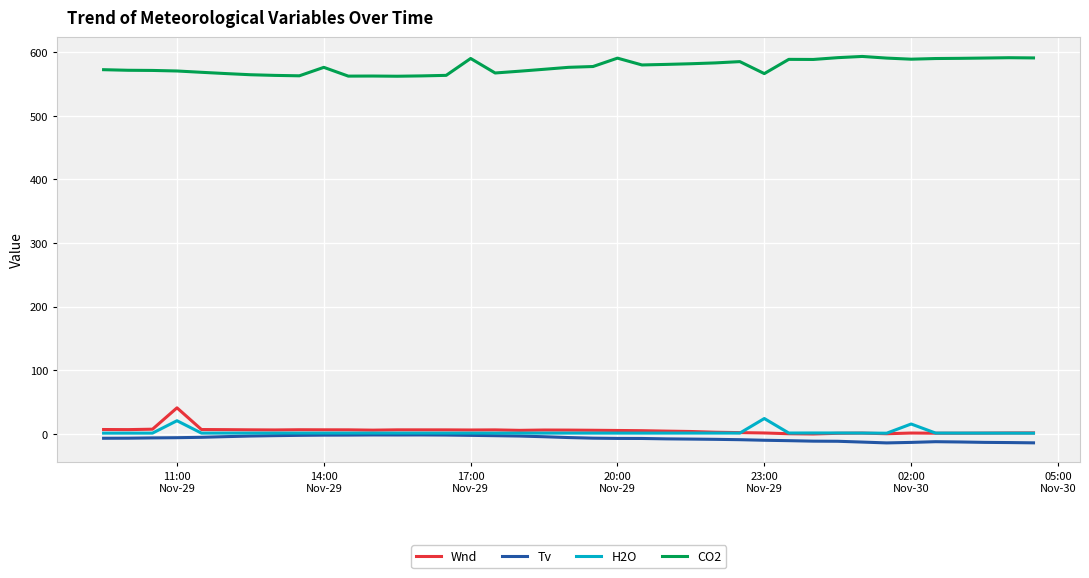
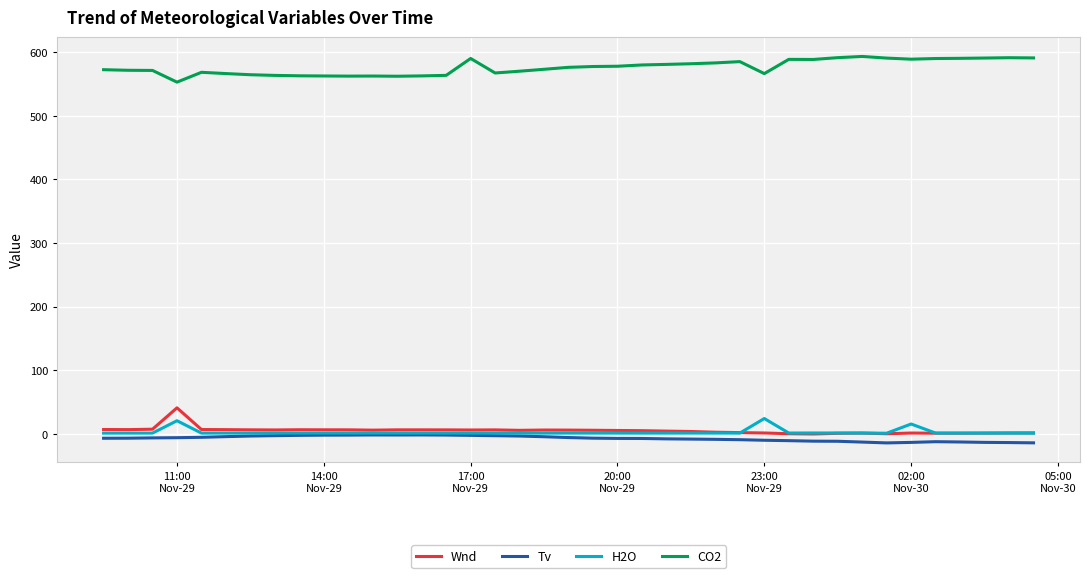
  {
    "Wnd": {
      "11:00 Nov-29": 40,
      "14:00 Nov-29": 10,
      "17:00 Nov-29": 10,
      "20:00 Nov-29": 10,
      "23:00 Nov-29": 0,
      "02:00 Nov-30": 0
    },
    "Tv": {
      "11:00 Nov-29": -10,
      "20:00 Nov-29": -10,
      "23:00 Nov-29": -10,
      "02:00 Nov-30": -10
    },
    "H2O": {
      "11:00 Nov-29": 20,
      "20:00 Nov-29": 0,
      "23:00 Nov-29": 20,
      "02:00 Nov-30": 20
    },
    "CO2": {
-     "11:00 Nov-29": 570,
-     "14:00 Nov-29": 580,
+     "11:00 Nov-29": 550,
+     "14:00 Nov-29": 560,
      "17:00 Nov-29": 590,
-     "20:00 Nov-29": 590,
+     "20:00 Nov-29": 580,
      "23:00 Nov-29": 570,
      "02:00 Nov-30": 590
    }
  }
